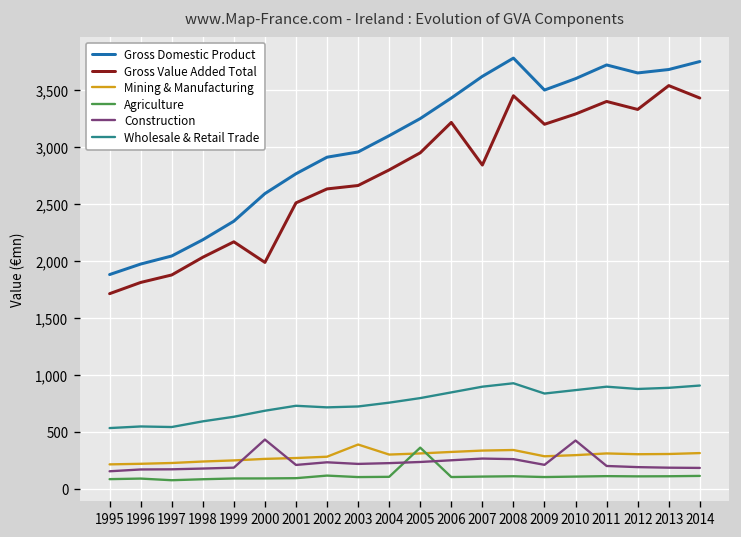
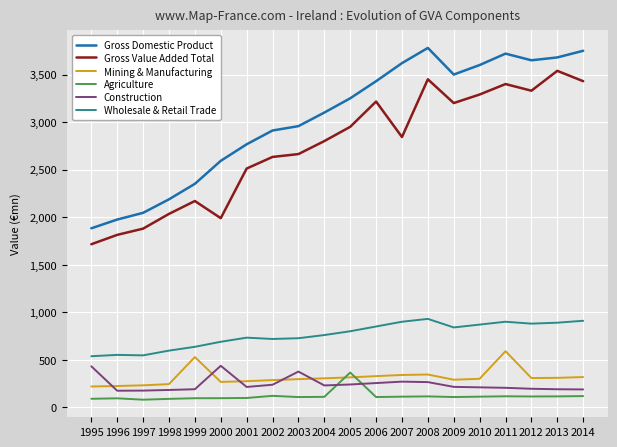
  {
    "Gross Value Added Total": {
      "1995": "1,700",
      "1996": "1,800",
      "1997": "1,900",
      "1998": "2,000",
      "1999": "2,200",
      "2000": "2,000",
      "2001": "2,500",
      "2002": "2,600",
      "2003": "2,700",
      "2004": "2,800",
      "2005": "3,000",
      "2006": "3,200",
      "2007": "2,800",
      "2008": "3,500",
      "2009": "3,200",
      "2010": "3,300",
      "2011": "3,400",
      "2012": "3,300",
      "2013": "3,500",
      "2014": "3,400"
    },
    "Mining & Manufacturing": {
      "1995": "200",
      "1996": "200",
      "1997": "200",
      "1998": "200",
-     "1999": "300",
+     "1999": "500",
      "2000": "300",
      "2001": "300",
      "2002": "300",
-     "2003": "400",
+     "2003": "300",
      "2004": "300",
      "2005": "300",
      "2006": "300",
      "2007": "300",
      "2008": "300",
      "2009": "300",
      "2010": "300",
-     "2011": "300",
+     "2011": "600",
      "2012": "300",
      "2013": "300",
      "2014": "300"
    },
    "Agriculture": {
      "1995": "100",
      "1996": "100",
      "1997": "100",
      "1998": "100",
      "1999": "100",
      "2000": "100",
      "2001": "100",
      "2002": "100",
      "2003": "100",
      "2004": "100",
      "2005": "400",
      "2006": "100",
      "2007": "100",
      "2008": "100",
      "2009": "100",
      "2010": "100",
      "2011": "100",
      "2012": "100",
      "2013": "100",
      "2014": "100"
    },
    "Construction": {
-     "1995": "200",
+     "1995": "400",
      "1996": "200",
      "1997": "200",
      "1998": "200",
      "1999": "200",
      "2000": "400",
      "2001": "200",
      "2002": "200",
-     "2003": "200",
+     "2003": "400",
      "2004": "200",
      "2005": "200",
      "2006": "300",
      "2007": "300",
      "2008": "300",
      "2009": "200",
-     "2010": "400",
+     "2010": "200",
      "2011": "200",
      "2012": "200",
      "2013": "200",
      "2014": "200"
    }
  }
